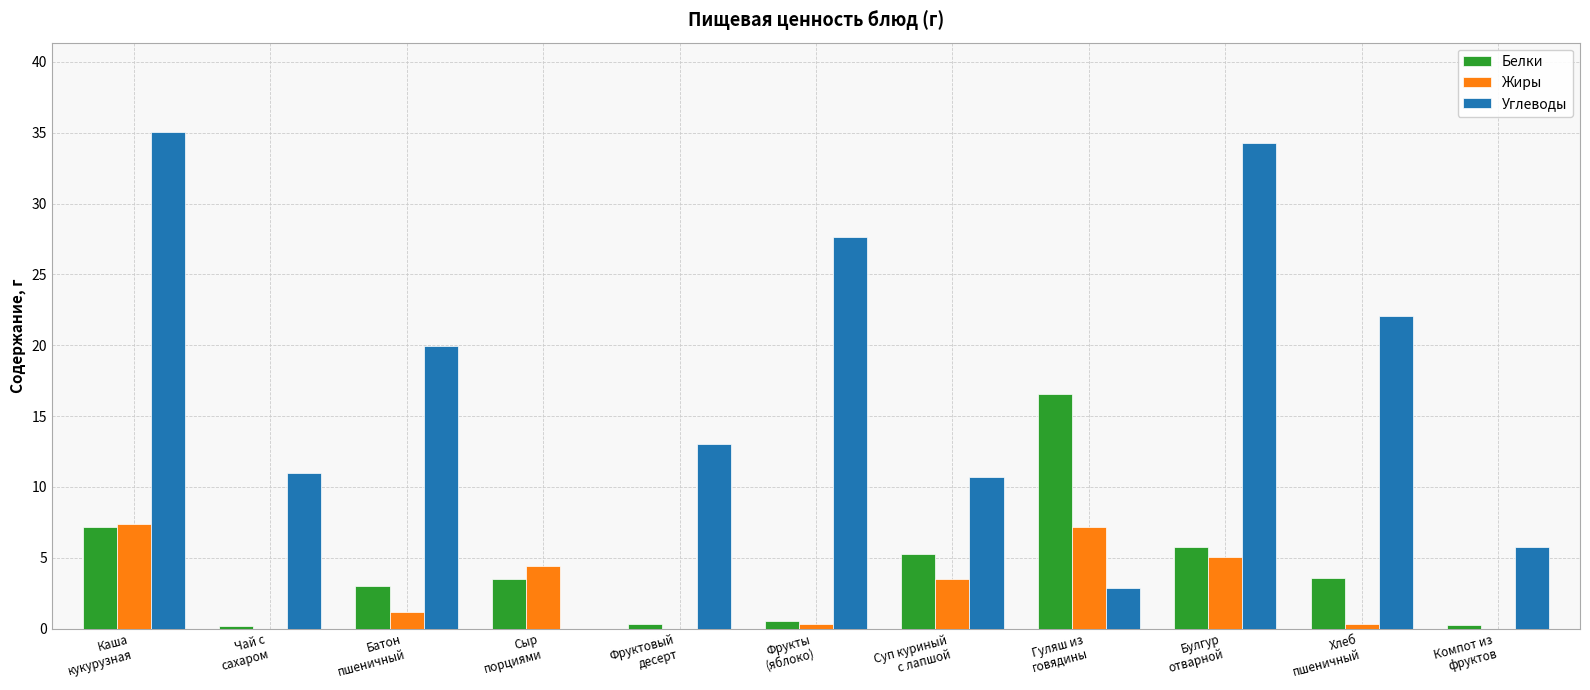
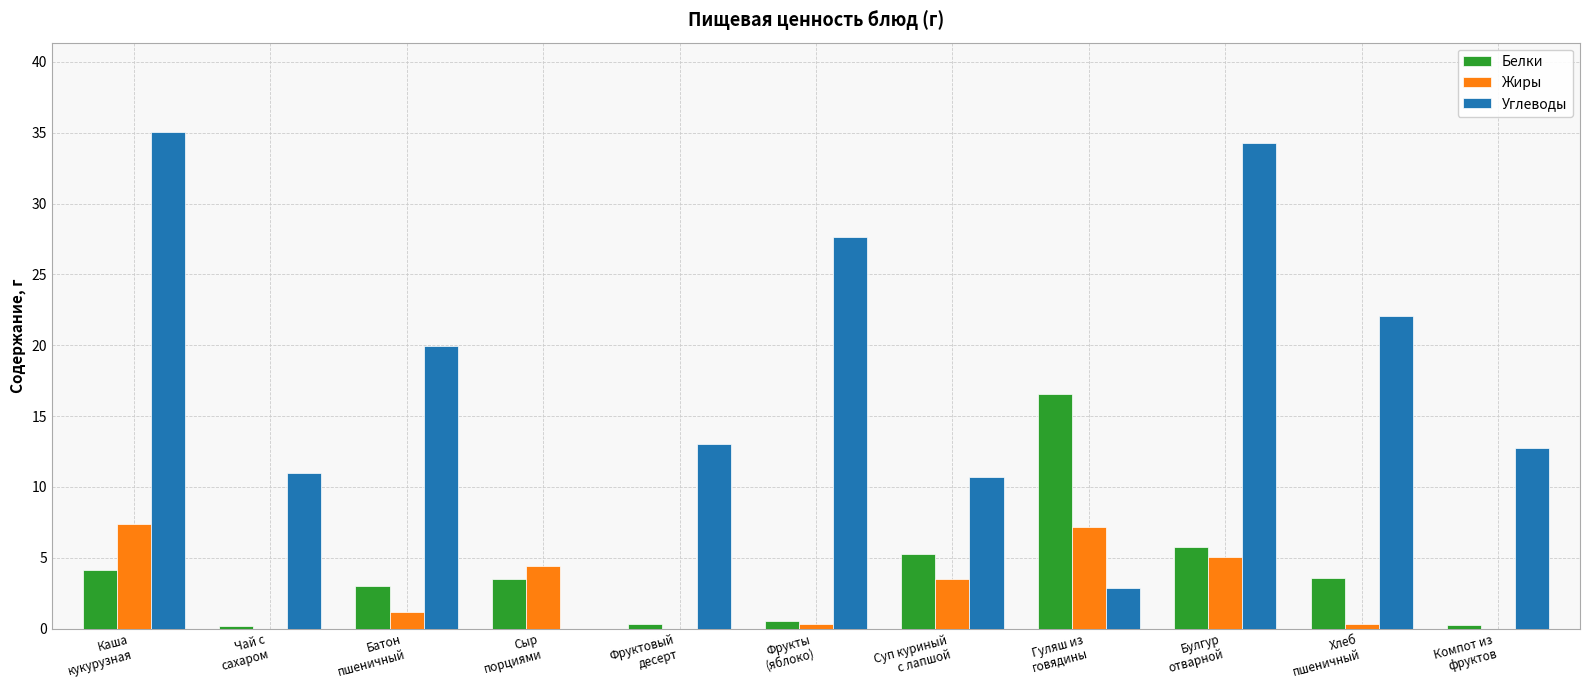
  {
    "Белки": {
-     "Каша кукурузная": 7.2,
+     "Каша кукурузная": 4.2,
      "Чай с сахаром": 0.2,
      "Батон пшеничный": 3.0,
      "Сыр порциями": 3.5,
      "Фруктовый десерт": 0.3,
      "Фрукты (яблоко)": 0.5,
      "Суп куриный с лапшой": 5.3,
      "Гуляш из говядины": 16.6,
      "Булгур отварной": 5.8,
      "Хлеб пшеничный": 3.6,
      "Компот из фруктов": 0.3
    },
    "Жиры": {
      "Каша кукурузная": 7.4,
      "Чай с сахаром": 0.0,
      "Батон пшеничный": 1.2,
      "Сыр порциями": 4.4,
      "Фруктовый десерт": 0.0,
      "Фрукты (яблоко)": 0.3,
      "Суп куриный с лапшой": 3.5,
      "Гуляш из говядины": 7.2,
      "Булгур отварной": 5.1,
      "Хлеб пшеничный": 0.4,
      "Компот из фруктов": 0.0
    },
    "Углеводы": {
      "Каша кукурузная": 35.1,
      "Чай с сахаром": 11.0,
      "Батон пшеничный": 19.9,
      "Сыр порциями": 0.0,
      "Фруктовый десерт": 13.0,
      "Фрукты (яблоко)": 27.6,
      "Суп куриный с лапшой": 10.7,
      "Гуляш из говядины": 2.8,
      "Булгур отварной": 34.3,
      "Хлеб пшеничный": 22.1,
-     "Компот из фруктов": 5.8
+     "Компот из фруктов": 12.7
    }
  }
